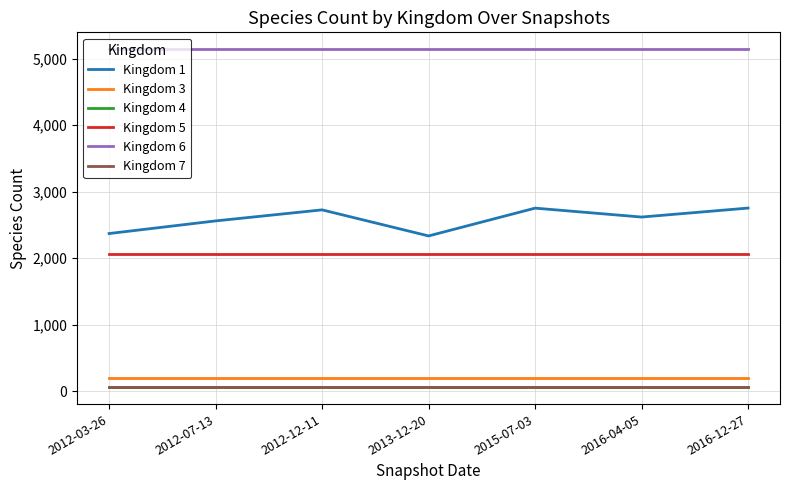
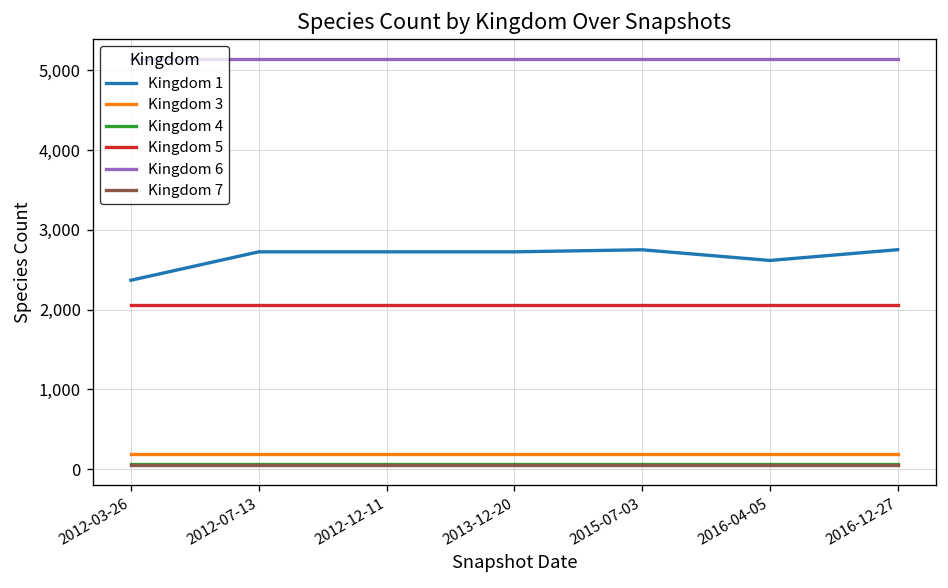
  {
    "Kingdom 1": {
      "2012-03-26": "2,400",
-     "2012-07-13": "2,600",
+     "2012-07-13": "2,700",
      "2012-12-11": "2,700",
-     "2013-12-20": "2,300",
+     "2013-12-20": "2,700",
      "2015-07-03": "2,800",
      "2016-04-05": "2,600",
      "2016-12-27": "2,800"
    },
    "Kingdom 3": {
      "2012-03-26": "200",
      "2012-07-13": "200",
      "2012-12-11": "200",
      "2013-12-20": "200",
      "2015-07-03": "200",
      "2016-04-05": "200",
      "2016-12-27": "200"
    },
    "Kingdom 7": {
      "2012-03-26": "100",
      "2012-07-13": "100",
      "2012-12-11": "100",
      "2013-12-20": "100",
      "2015-07-03": "100",
      "2016-04-05": "100",
      "2016-12-27": "100"
    },
    "Kingdom 5": {
      "2012-03-26": "2,100",
      "2012-07-13": "2,100",
      "2012-12-11": "2,100",
      "2013-12-20": "2,100",
      "2015-07-03": "2,100",
      "2016-04-05": "2,100",
      "2016-12-27": "2,100"
    },
    "Kingdom 6": {
      "2012-07-13": "5,100",
      "2012-12-11": "5,100",
      "2013-12-20": "5,100",
      "2015-07-03": "5,100",
      "2016-04-05": "5,100",
      "2016-12-27": "5,100"
    }
  }
